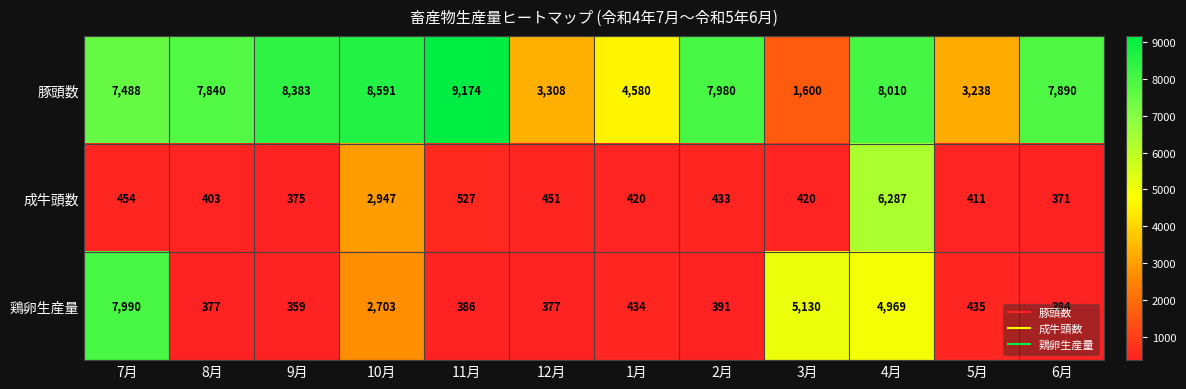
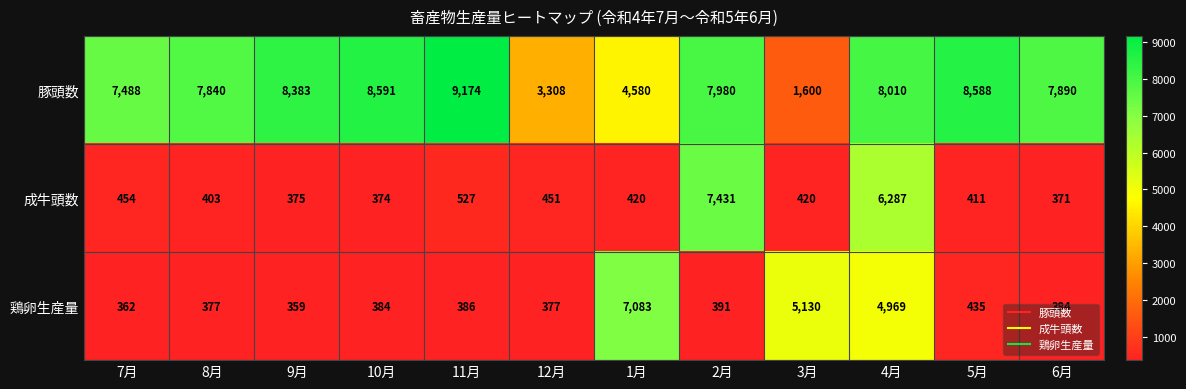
  {
    "豚頭数": {
      "7月": "7,488",
      "8月": "7,840",
      "9月": "8,383",
      "10月": "8,591",
      "11月": "9,174",
      "12月": "3,308",
      "1月": "4,580",
      "2月": "7,980",
      "3月": "1,600",
      "4月": "8,010",
-     "5月": "3,238",
+     "5月": "8,588",
      "6月": "7,890"
    },
    "成牛頭数": {
      "7月": "454",
      "8月": "403",
      "9月": "375",
-     "10月": "2,947",
+     "10月": "374",
      "11月": "527",
      "12月": "451",
      "1月": "420",
-     "2月": "433",
+     "2月": "7,431",
      "3月": "420",
      "4月": "6,287",
      "5月": "411",
      "6月": "371"
    },
    "鶏卵生産量": {
-     "7月": "7,990",
+     "7月": "362",
      "8月": "377",
      "9月": "359",
-     "10月": "2,703",
+     "10月": "384",
      "11月": "386",
      "12月": "377",
-     "1月": "434",
+     "1月": "7,083",
      "2月": "391",
      "3月": "5,130",
      "4月": "4,969",
      "5月": "435"
    }
  }
